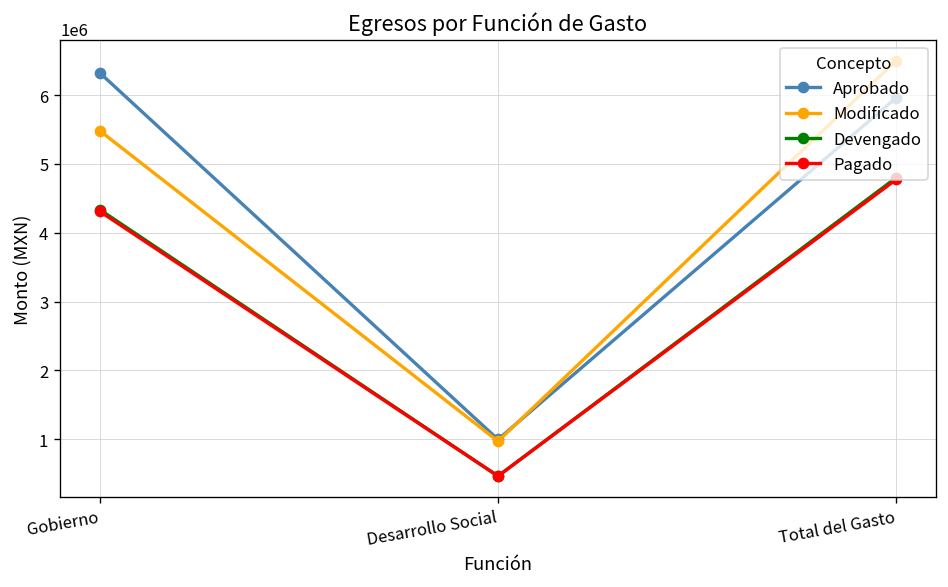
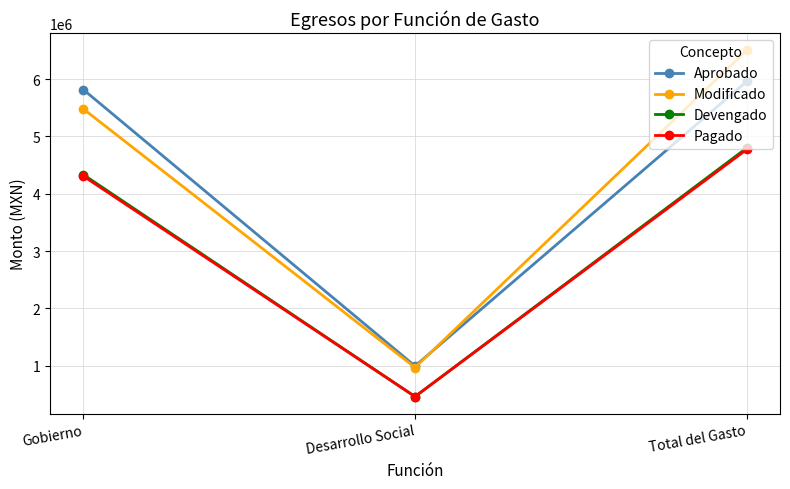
  {
    "Aprobado": {
-     "Gobierno": 6300000
+     "Gobierno": 5800000
    },
    "Modificado": {
      "Gobierno": 5500000
    }
  }
